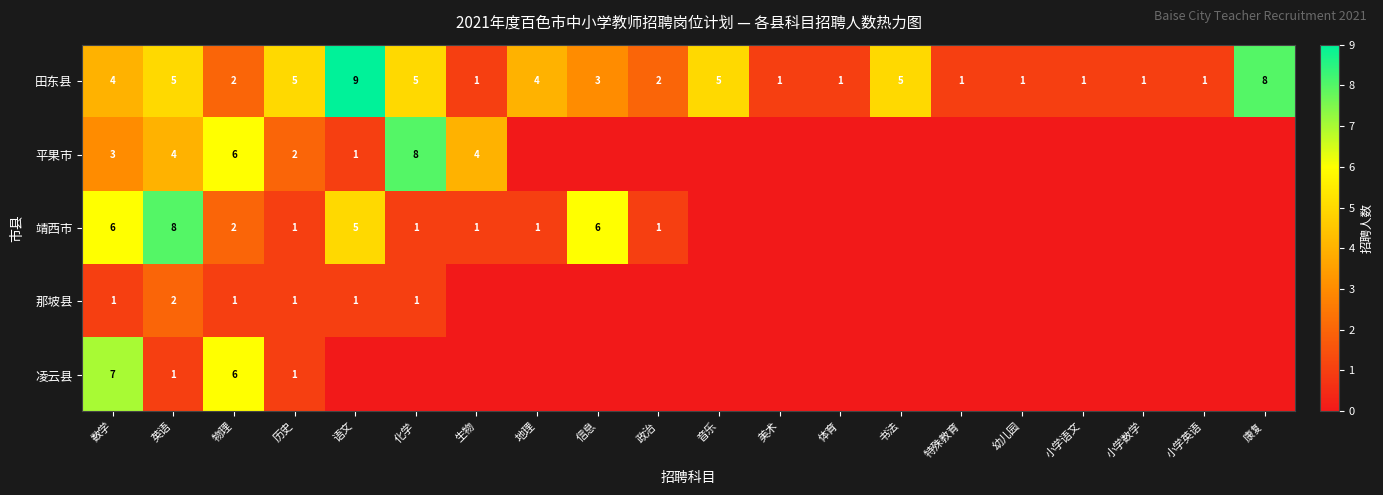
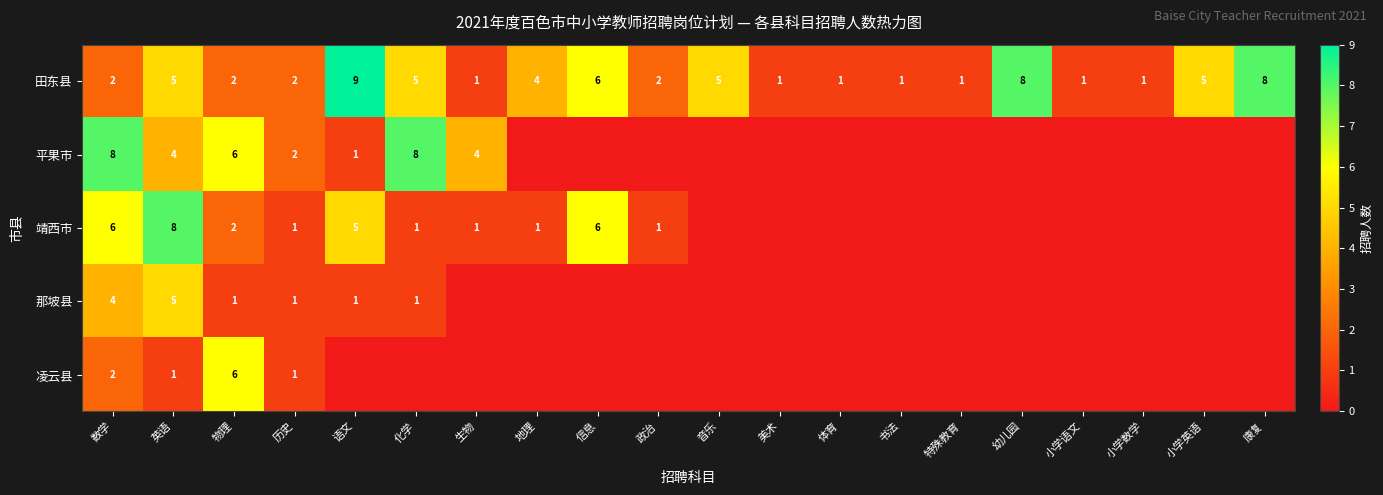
  {
    "田东县": {
-     "数学": 4,
+     "数学": 2,
      "英语": 5,
      "物理": 2,
-     "历史": 5,
+     "历史": 2,
      "语文": 9,
      "化学": 5,
      "生物": 1,
      "地理": 4,
-     "信息": 3,
+     "信息": 6,
      "政治": 2,
      "音乐": 5,
      "美术": 1,
      "体育": 1,
-     "书法": 5,
+     "书法": 1,
      "特殊教育": 1,
-     "幼儿园": 1,
+     "幼儿园": 8,
      "小学语文": 1,
      "小学数学": 1,
-     "小学英语": 1,
+     "小学英语": 5,
      "康复": 8
    },
    "平果市": {
-     "数学": 3,
+     "数学": 8,
      "英语": 4,
      "物理": 6,
      "历史": 2,
      "语文": 1,
      "化学": 8,
      "生物": 4
    },
    "靖西市": {
      "数学": 6,
      "英语": 8,
      "物理": 2,
      "历史": 1,
      "语文": 5,
      "化学": 1,
      "生物": 1,
      "地理": 1,
      "信息": 6,
      "政治": 1
    },
    "那坡县": {
-     "数学": 1,
-     "英语": 2,
+     "数学": 4,
+     "英语": 5,
      "物理": 1,
      "历史": 1,
      "语文": 1,
      "化学": 1
    },
    "凌云县": {
-     "数学": 7,
+     "数学": 2,
      "英语": 1,
      "物理": 6,
      "历史": 1
    }
  }
